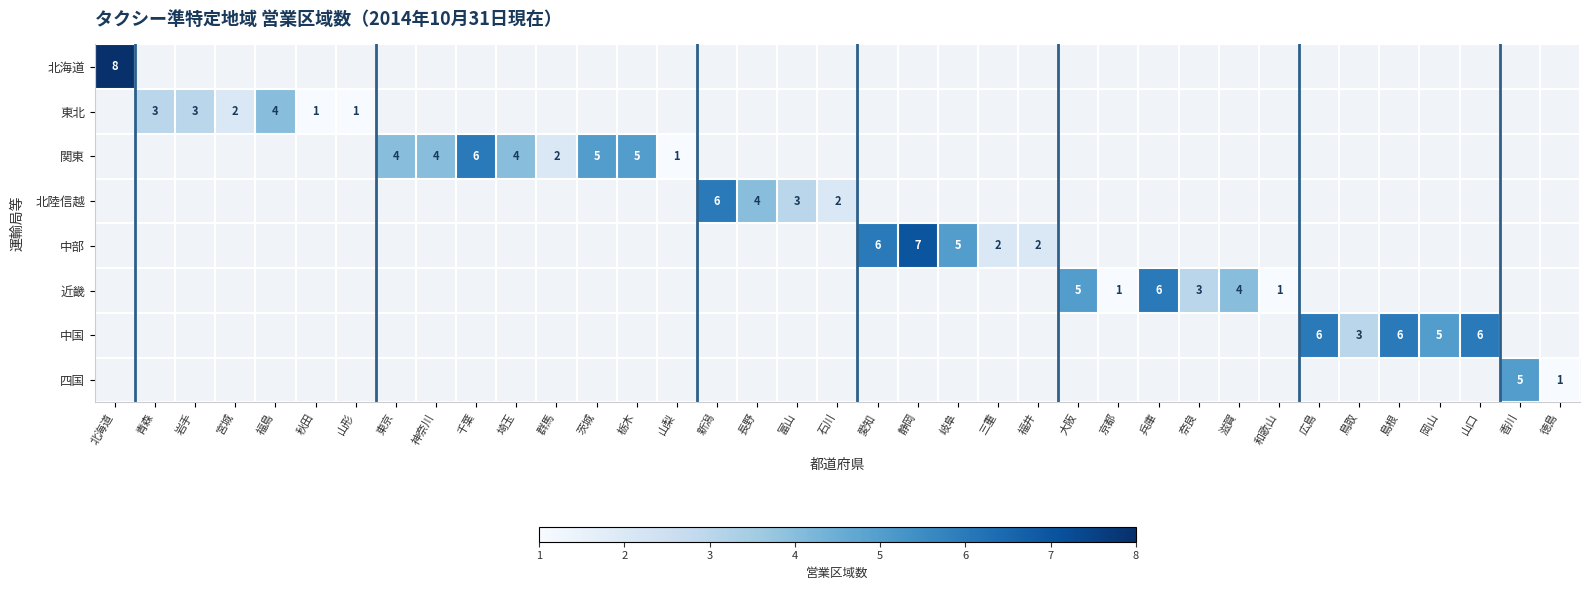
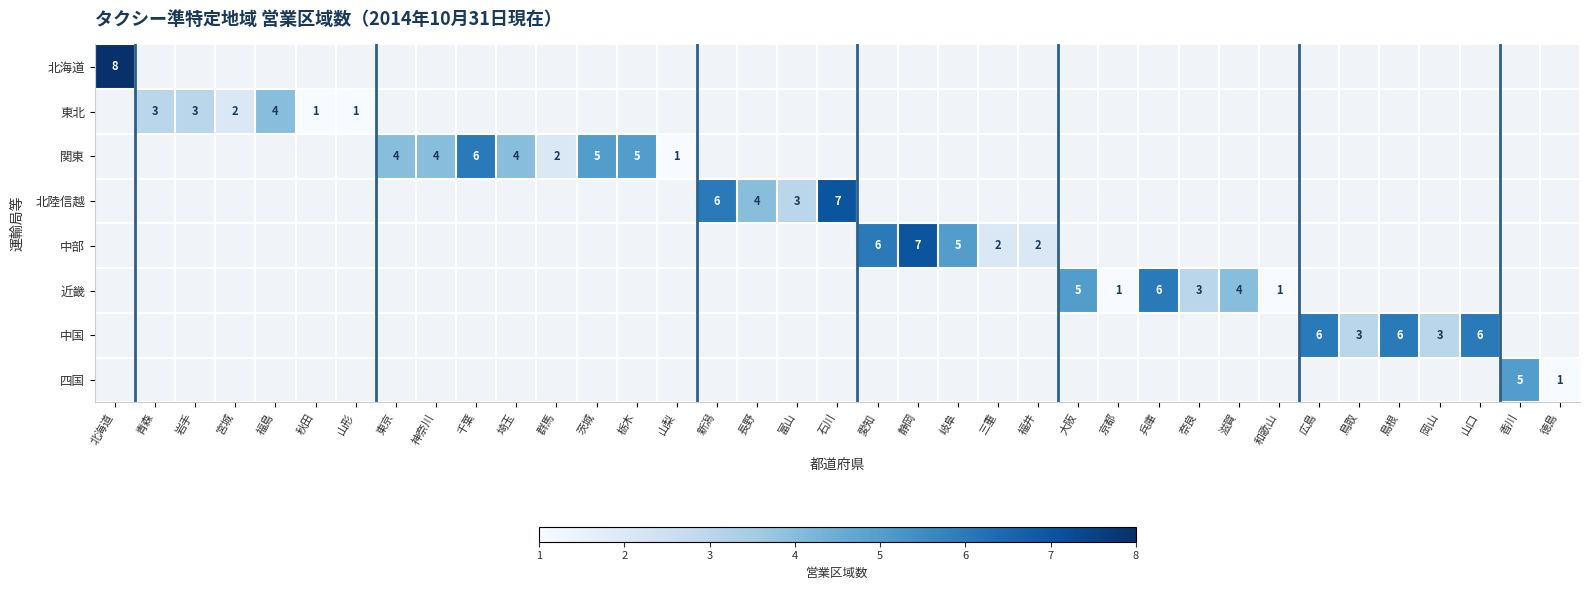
  {
    "北海道": {
      "北海道": 8
    },
    "東北": {
      "青森": 3,
      "岩手": 3,
      "宮城": 2,
      "福島": 4,
      "秋田": 1,
      "山形": 1
    },
    "関東": {
      "東京": 4,
      "神奈川": 4,
      "千葉": 6,
      "埼玉": 4,
      "群馬": 2,
      "茨城": 5,
      "栃木": 5,
      "山梨": 1
    },
    "北陸信越": {
      "新潟": 6,
      "長野": 4,
      "富山": 3,
-     "石川": 2
+     "石川": 7
    },
    "中部": {
      "愛知": 6,
      "静岡": 7,
      "岐阜": 5,
      "三重": 2,
      "福井": 2
    },
    "近畿": {
      "大阪": 5,
      "京都": 1,
      "兵庫": 6,
      "奈良": 3,
      "滋賀": 4,
      "和歌山": 1
    },
    "中国": {
      "広島": 6,
      "鳥取": 3,
      "島根": 6,
-     "岡山": 5,
+     "岡山": 3,
      "山口": 6
    },
    "四国": {
      "香川": 5,
      "徳島": 1
    }
  }
